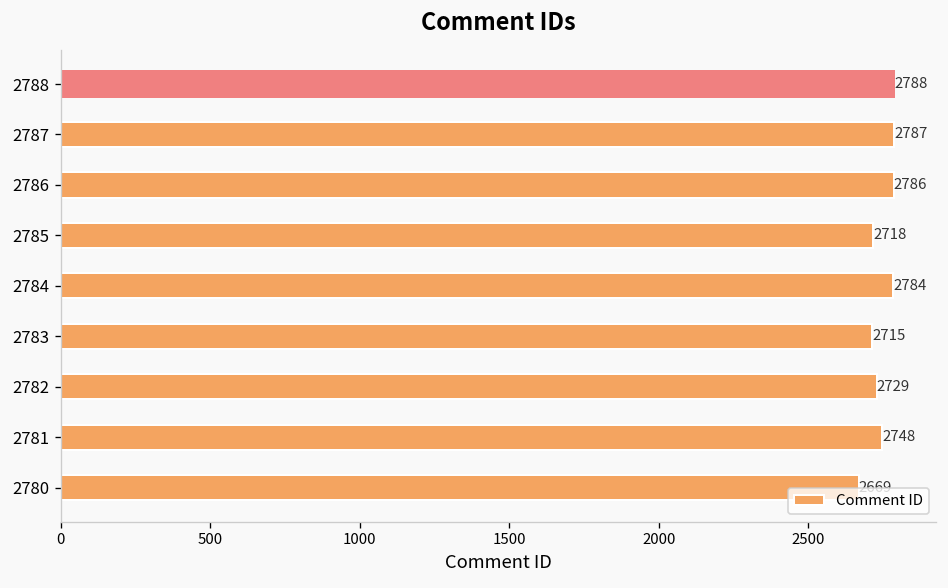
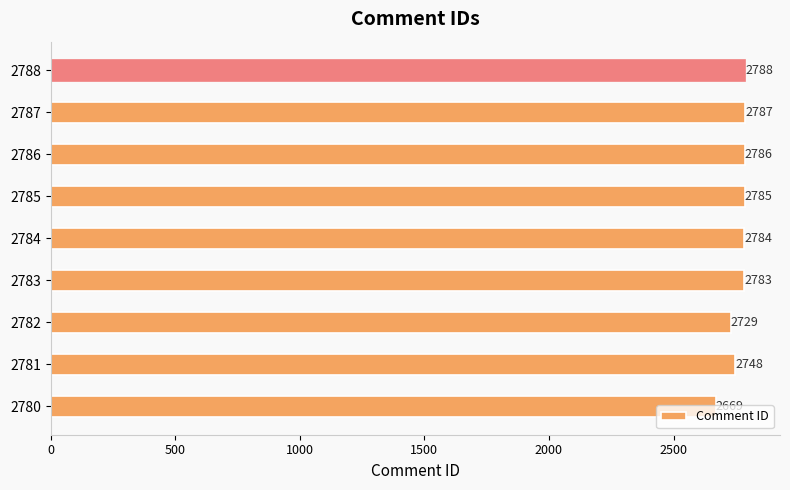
  {
    "2788": 2788,
    "2787": 2787,
    "2786": 2786,
-   "2785": 2718,
+   "2785": 2785,
    "2784": 2784,
-   "2783": 2715,
+   "2783": 2783,
    "2782": 2729,
    "2781": 2748
  }
